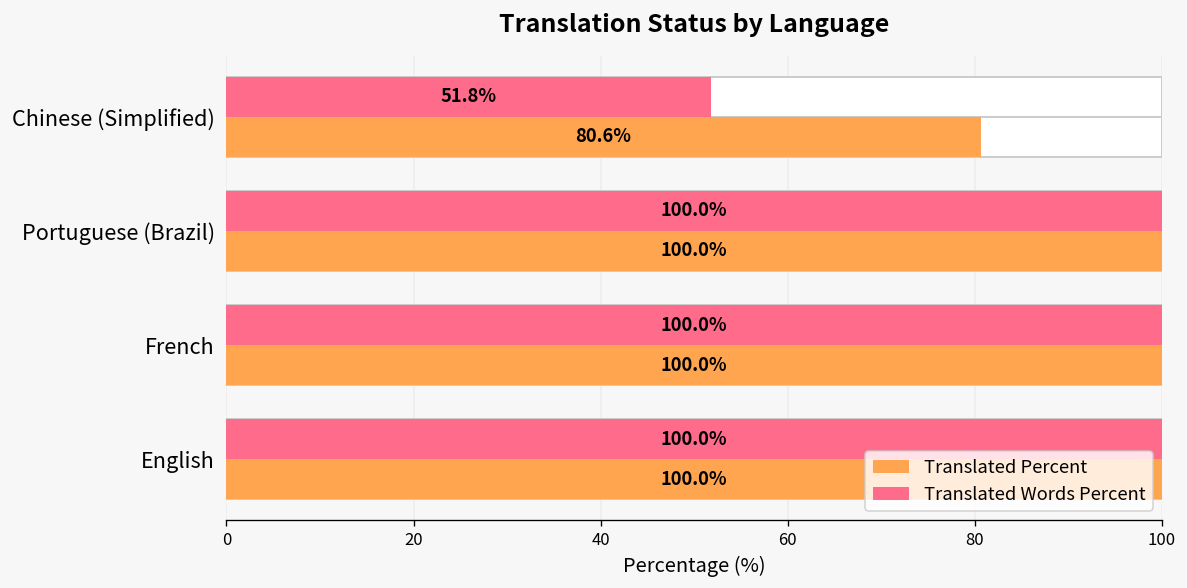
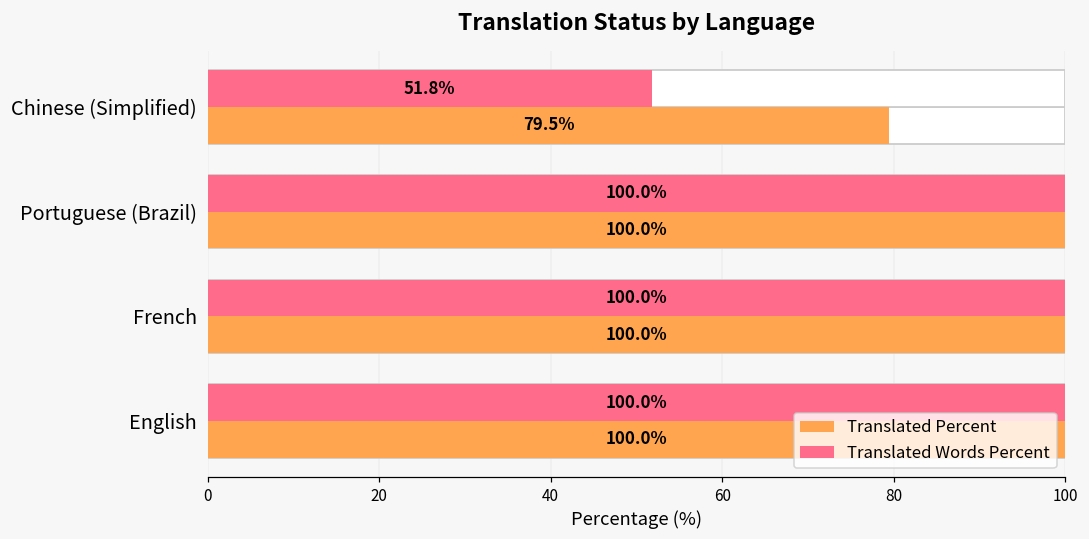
  {
    "Translated Percent": {
-     "Chinese (Simplified)": "80.6%",
+     "Chinese (Simplified)": "79.5%",
      "Portuguese (Brazil)": "100.0%",
      "French": "100.0%",
      "English": "100.0%"
    },
    "Translated Words Percent": {
      "Portuguese (Brazil)": "100.0%",
      "French": "100.0%",
      "English": "100.0%"
    }
  }
